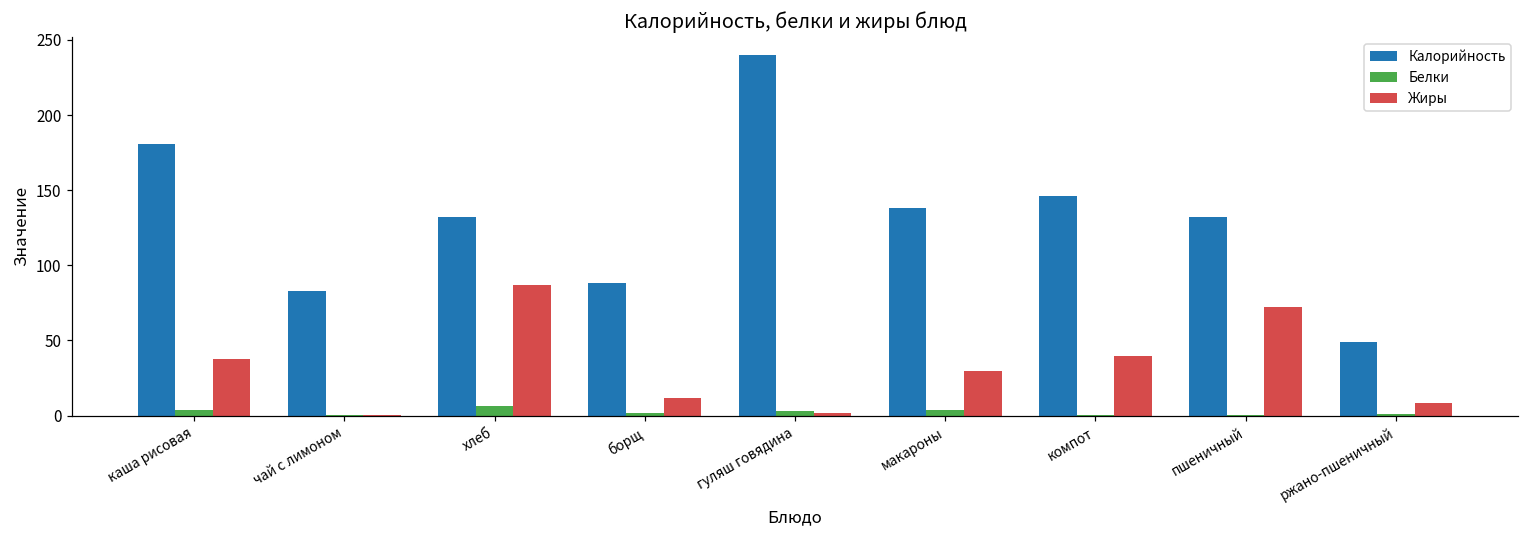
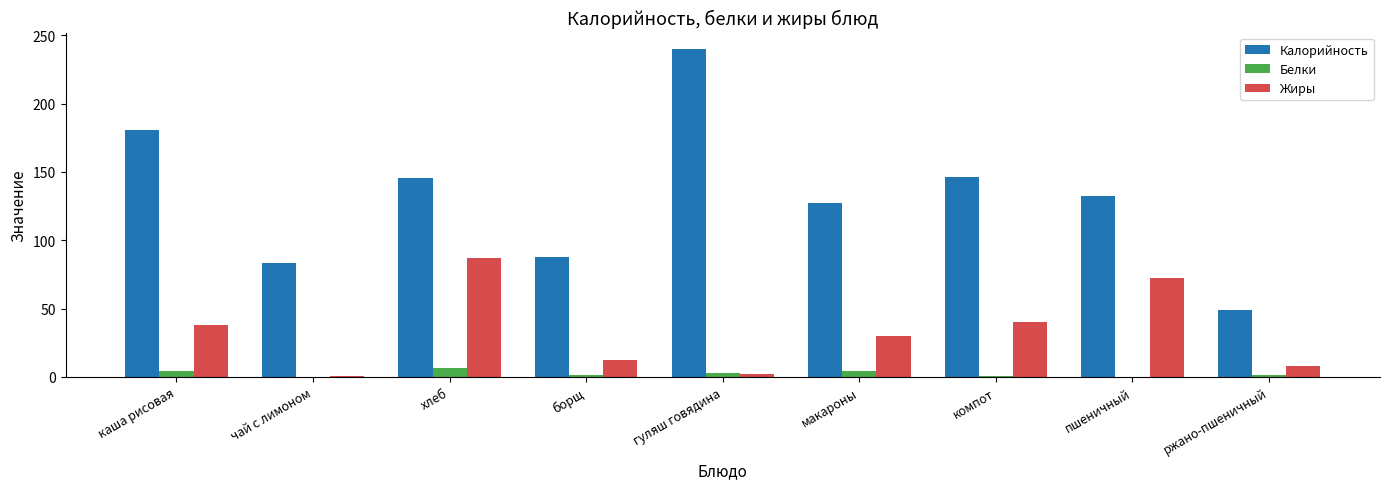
  {
    "Калорийность": {
      "каша рисовая": 181,
      "чай с лимоном": 83,
-     "хлеб": 132,
+     "хлеб": 146,
      "борщ": 88,
      "гуляш говядина": 240,
-     "макароны": 138,
+     "макароны": 127,
      "компот": 146,
      "пшеничный": 132,
      "ржано-пшеничный": 49
    },
    "Белки": {
      "каша рисовая": 4,
      "хлеб": 7,
      "гуляш говядина": 3,
      "макароны": 4
    },
    "Жиры": {
      "каша рисовая": 38,
      "хлеб": 87,
      "борщ": 12,
      "гуляш говядина": 2,
      "макароны": 30,
      "компот": 40,
      "пшеничный": 73,
      "ржано-пшеничный": 8
    }
  }
